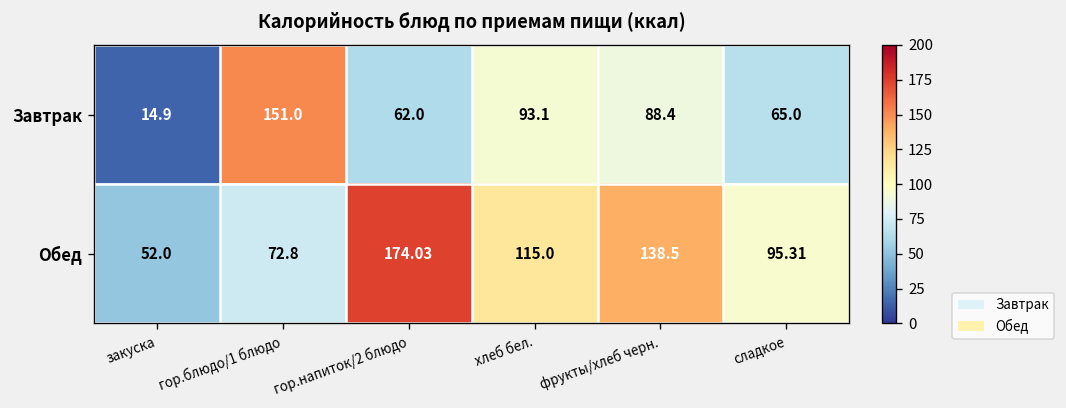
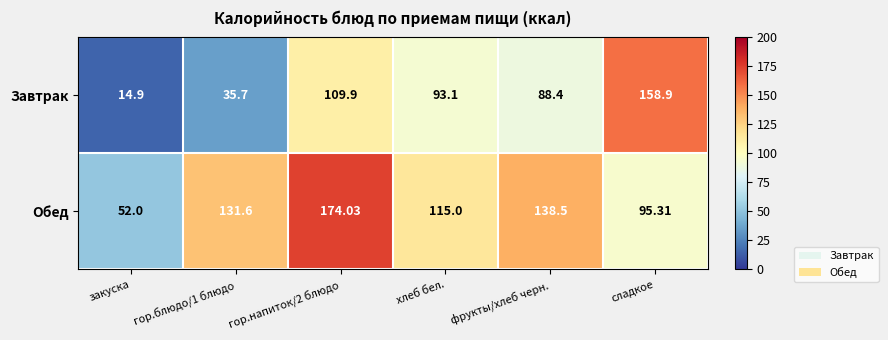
  {
    "Завтрак": {
      "закуска": 14.9,
-     "гор.блюдо/1 блюдо": 151.0,
-     "гор.напиток/2 блюдо": 62.0,
+     "гор.блюдо/1 блюдо": 35.7,
+     "гор.напиток/2 блюдо": 109.9,
      "хлеб бел.": 93.1,
      "фрукты/хлеб черн.": 88.4,
-     "сладкое": 65.0
+     "сладкое": 158.9
    },
    "Обед": {
      "закуска": 52.0,
-     "гор.блюдо/1 блюдо": 72.8,
+     "гор.блюдо/1 блюдо": 131.6,
      "гор.напиток/2 блюдо": 174.03,
      "хлеб бел.": 115.0,
      "фрукты/хлеб черн.": 138.5,
      "сладкое": 95.31
    }
  }
